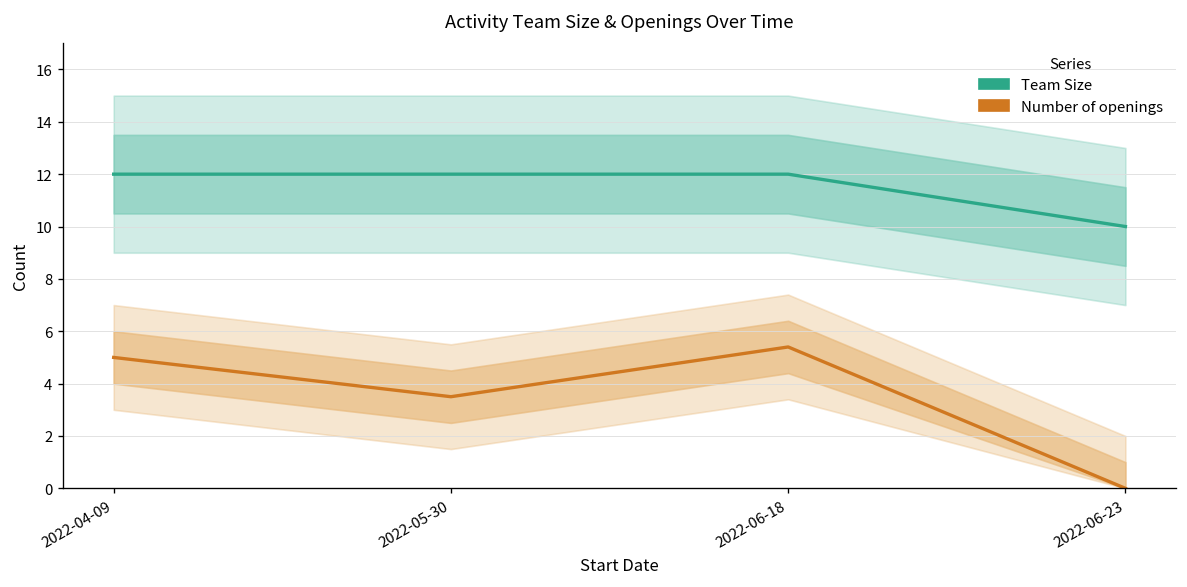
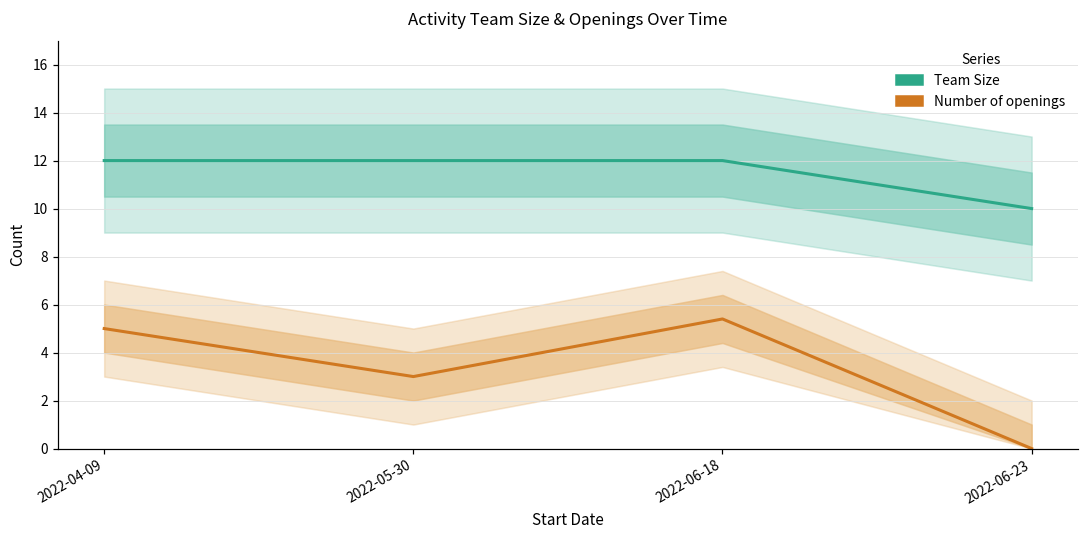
  {
    "Team Size": {
      "2022-04-09": 12.0,
      "2022-05-30": 12.0,
      "2022-06-18": 12.0,
      "2022-06-23": 10.0
    },
    "Number of openings": {
      "2022-04-09": 5.0,
-     "2022-05-30": 3.5,
+     "2022-05-30": 3.0,
      "2022-06-18": 5.4,
      "2022-06-23": 0.0
    }
  }
